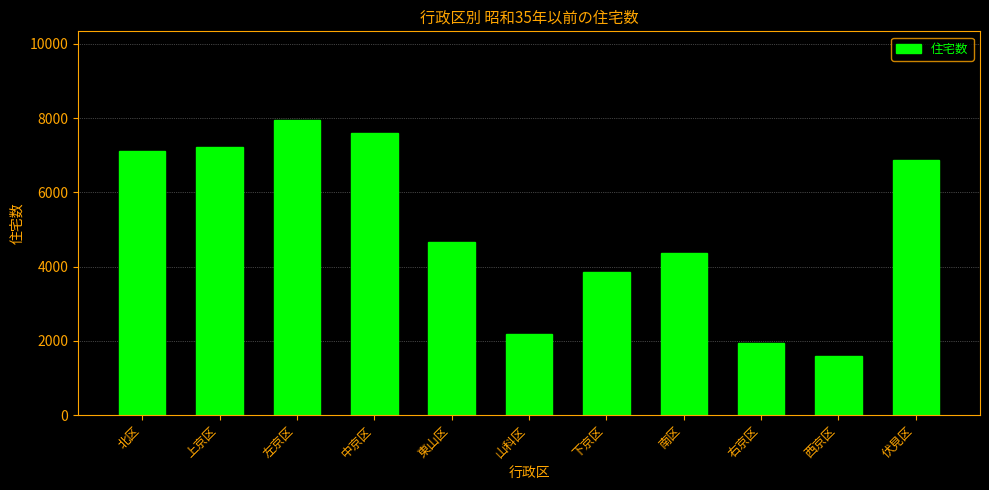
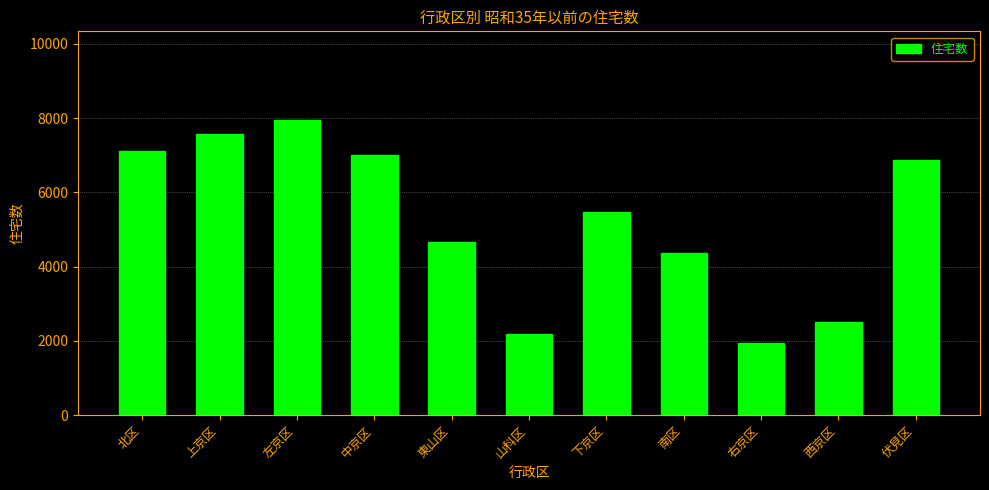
  {
    "北区": 7100,
-   "上京区": 7200,
+   "上京区": 7600,
    "左京区": 8000,
-   "中京区": 7600,
+   "中京区": 7000,
    "東山区": 4700,
    "山科区": 2200,
-   "下京区": 3900,
+   "下京区": 5500,
    "南区": 4400,
    "右京区": 1900,
-   "西京区": 1600,
+   "西京区": 2500,
    "伏見区": 6900
  }
